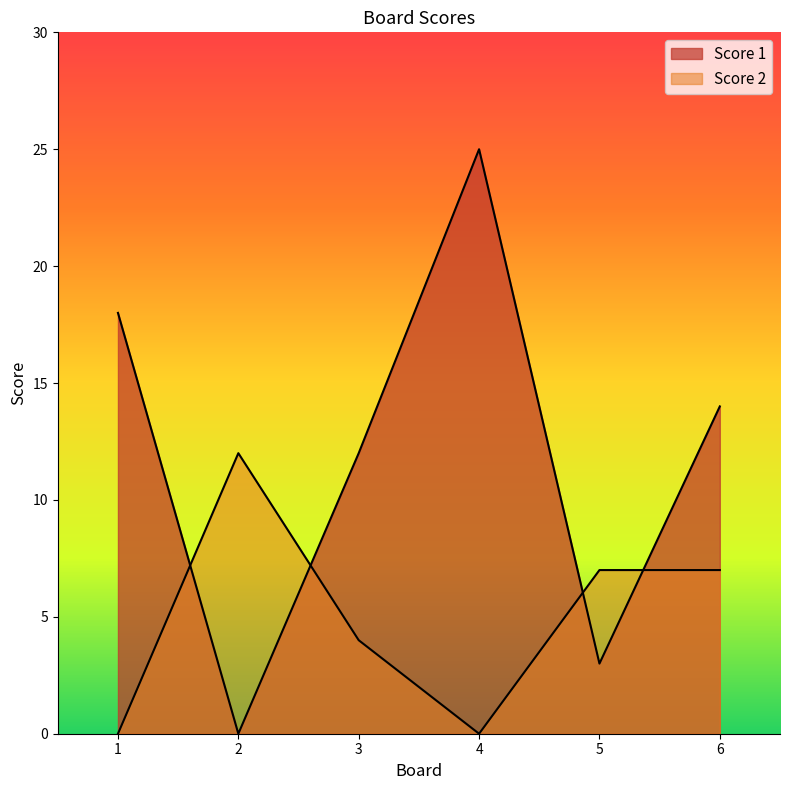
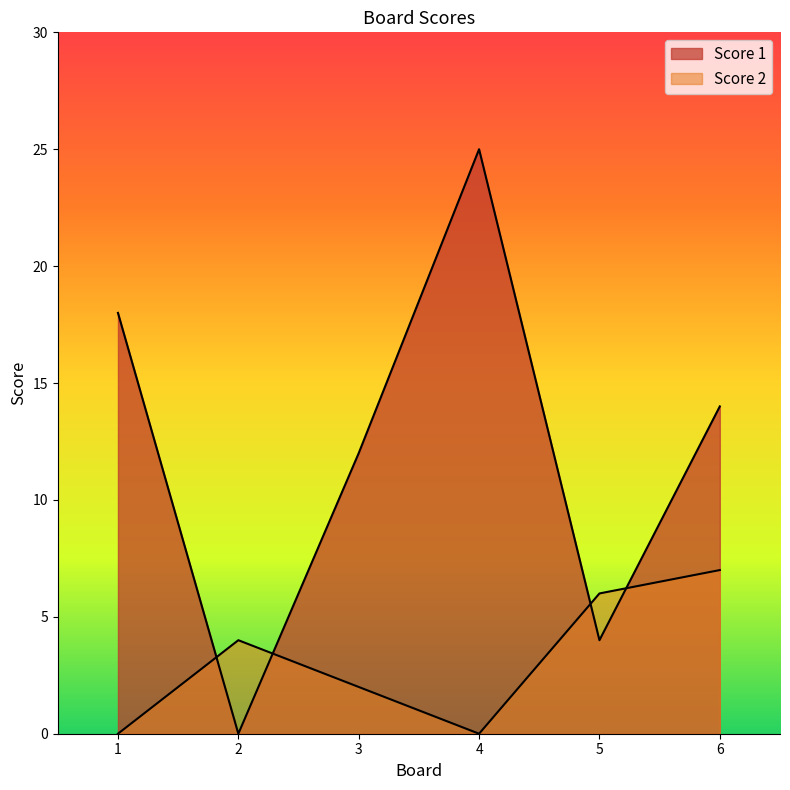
  {
    "Score 1": {
      "1": 18,
      "2": 0,
      "3": 12,
      "4": 25,
-     "5": 3,
+     "5": 4,
      "6": 14
    },
    "Score 2": {
      "1": 0,
-     "2": 12,
-     "3": 4,
+     "2": 4,
+     "3": 2,
      "4": 0,
-     "5": 7,
+     "5": 6,
      "6": 7
    }
  }
